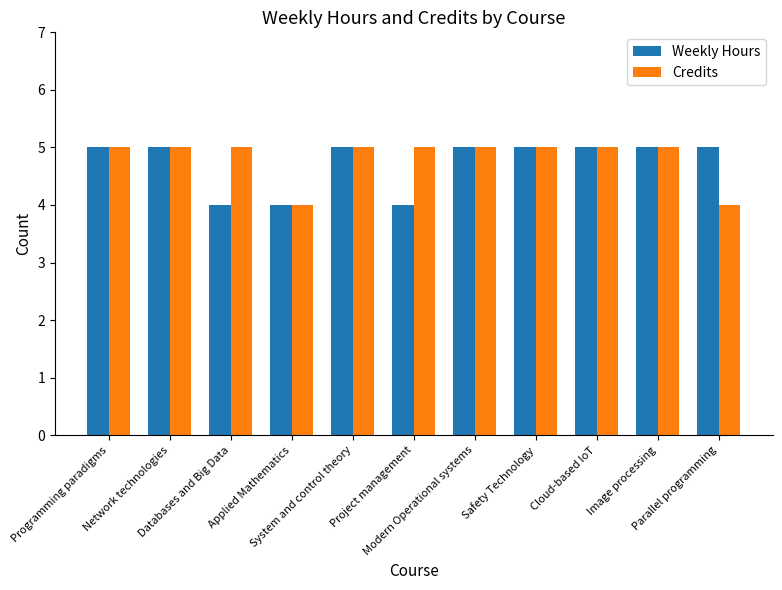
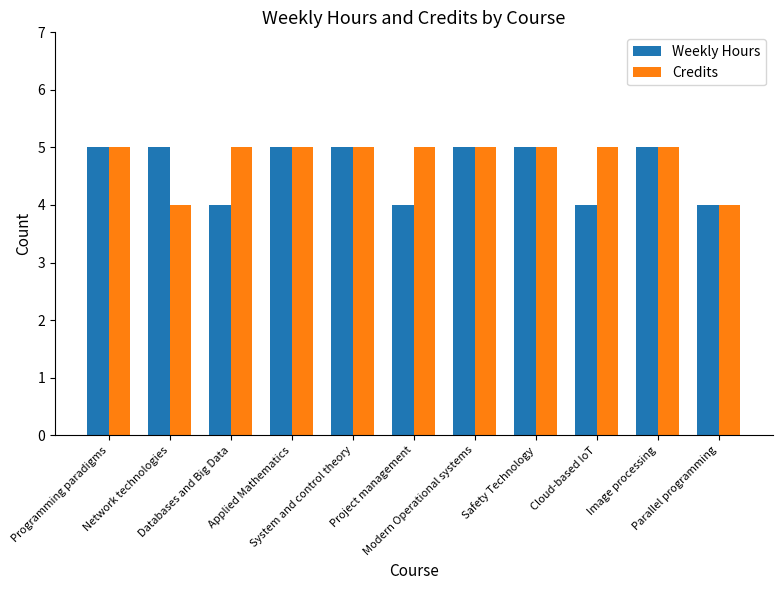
  {
    "Weekly Hours": {
      "Programming paradigms": 5,
      "Network technologies": 5,
      "Databases and Big Data": 4,
-     "Applied Mathematics": 4,
+     "Applied Mathematics": 5,
      "System and control theory": 5,
      "Project management": 4,
      "Modern Operational systems": 5,
      "Safety Technology": 5,
-     "Cloud-based IoT": 5,
+     "Cloud-based IoT": 4,
      "Image processing": 5,
-     "Parallel programming": 5
+     "Parallel programming": 4
    },
    "Credits": {
      "Programming paradigms": 5,
-     "Network technologies": 5,
+     "Network technologies": 4,
      "Databases and Big Data": 5,
-     "Applied Mathematics": 4,
+     "Applied Mathematics": 5,
      "System and control theory": 5,
      "Project management": 5,
      "Modern Operational systems": 5,
      "Safety Technology": 5,
      "Cloud-based IoT": 5,
      "Image processing": 5,
      "Parallel programming": 4
    }
  }
